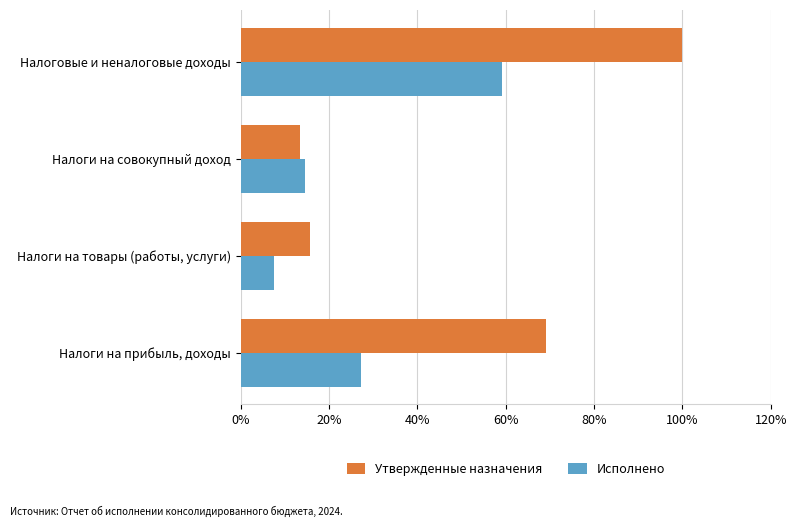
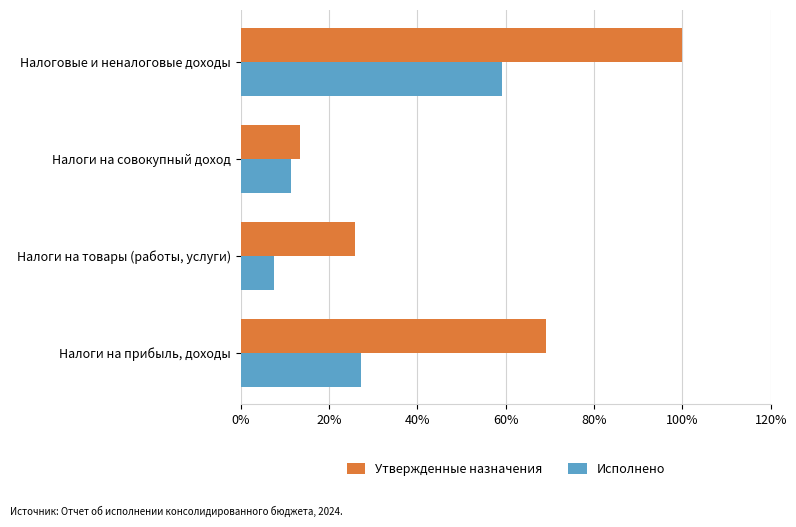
  {
    "Утвержденные назначения": {
      "Налоговые и неналоговые доходы": "100%",
      "Налоги на совокупный доход": "13%",
-     "Налоги на товары (работы, услуги)": "16%",
+     "Налоги на товары (работы, услуги)": "26%",
      "Налоги на прибыль, доходы": "69%"
    },
    "Исполнено": {
      "Налоговые и неналоговые доходы": "59%",
-     "Налоги на совокупный доход": "15%",
+     "Налоги на совокупный доход": "11%",
      "Налоги на товары (работы, услуги)": "8%",
      "Налоги на прибыль, доходы": "27%"
    }
  }
